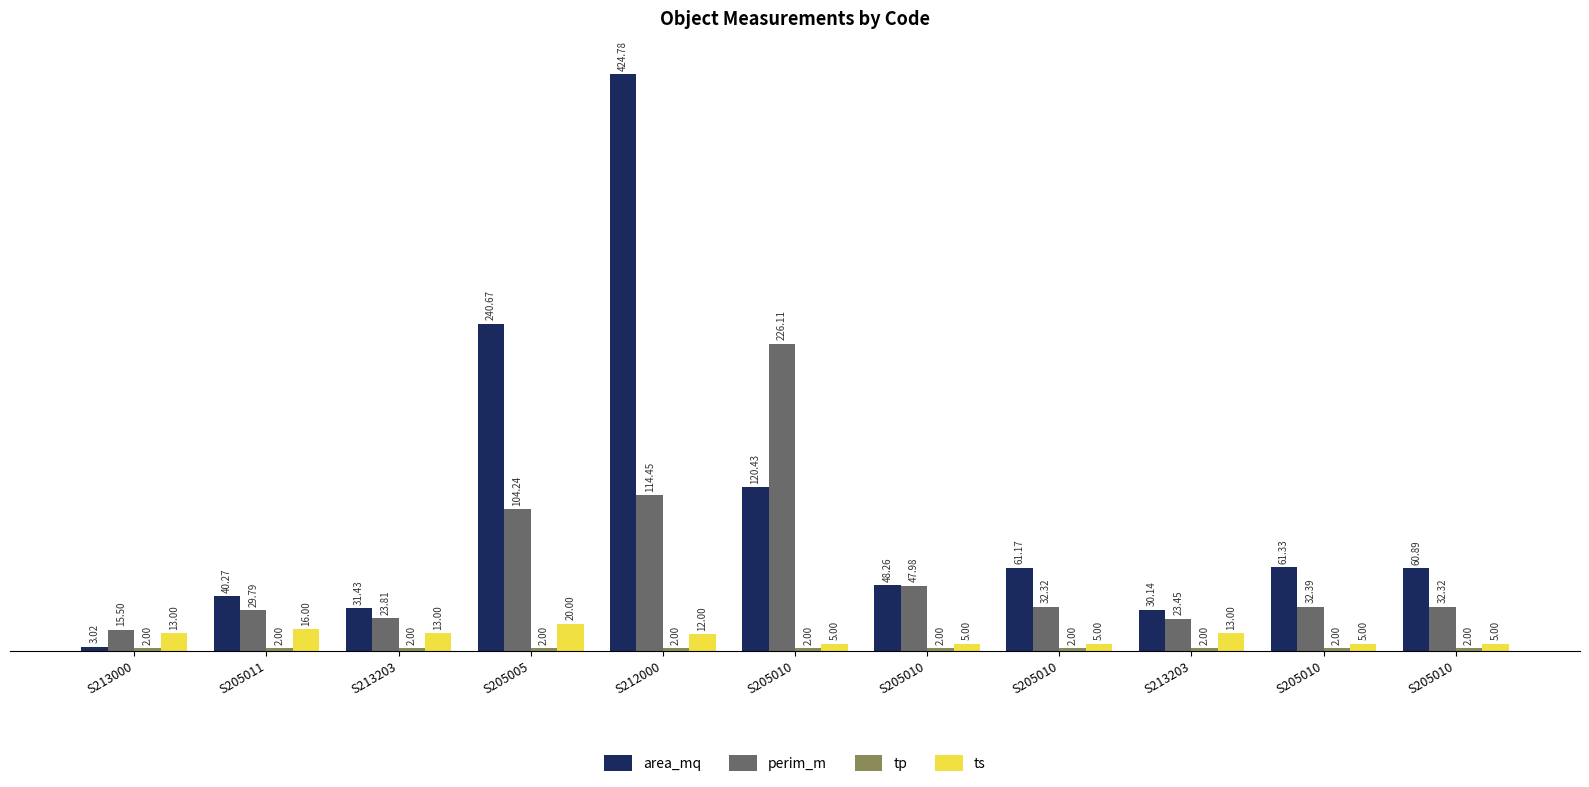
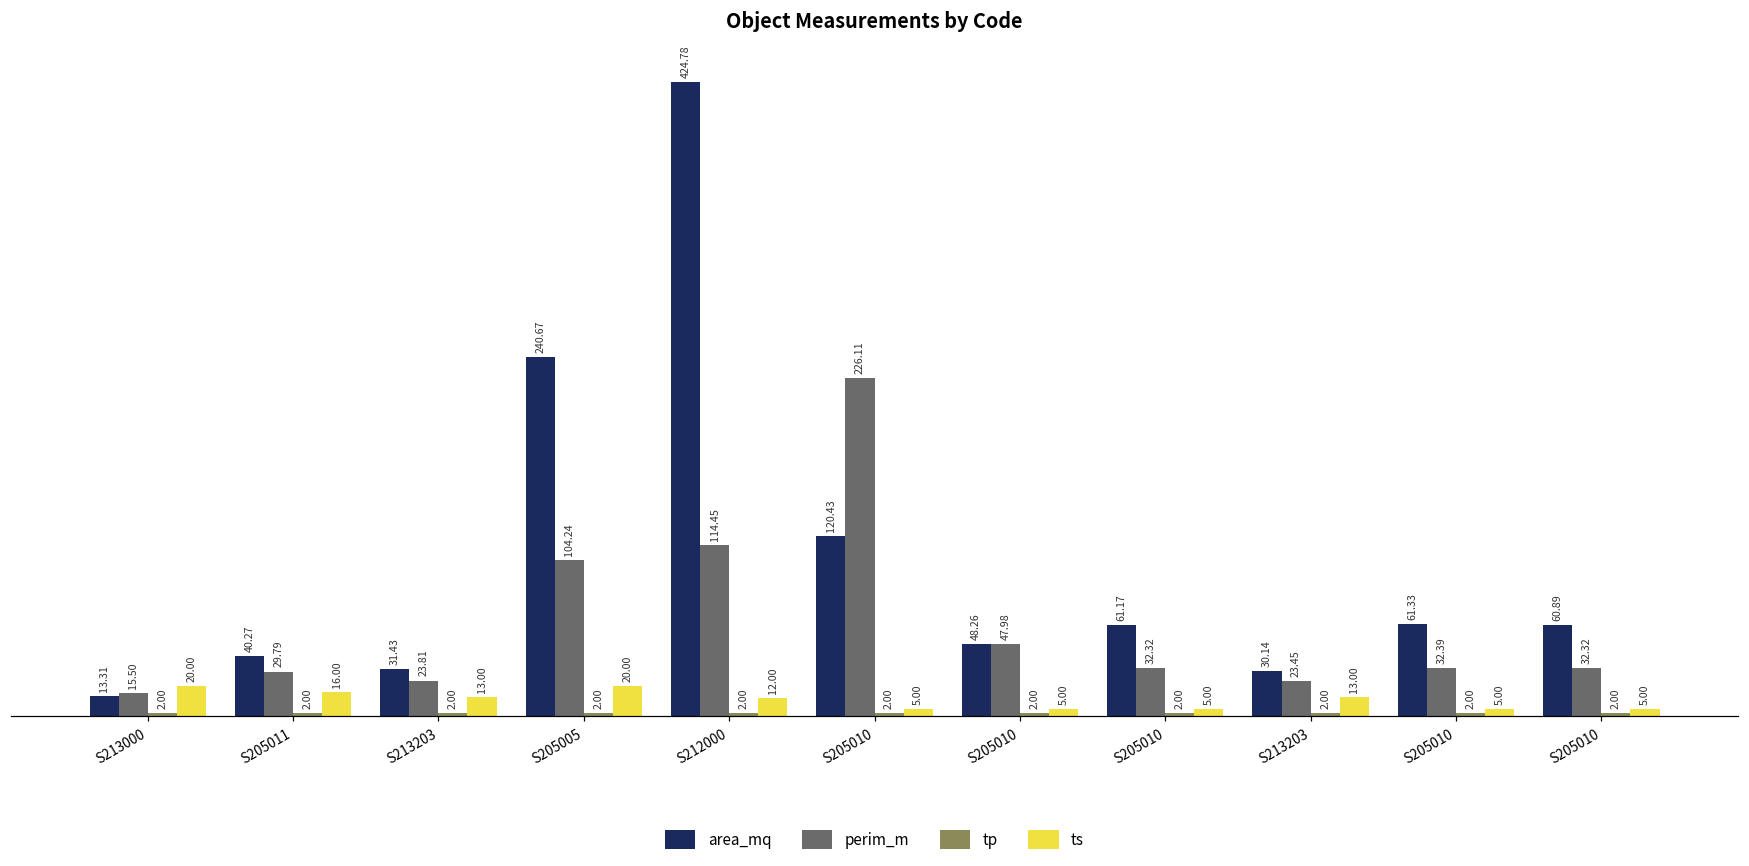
  {
    "area_mq": {
-     "S213000": 3.02,
+     "S213000": 13.31,
      "S205011": 40.27,
      "S205005": 240.67,
      "S212000": 424.78
    },
    "ts": {
-     "S213000": 13.00,
+     "S213000": 20.00,
      "S205011": 16.00,
      "S205005": 20.00,
      "S212000": 12.00
    }
  }
